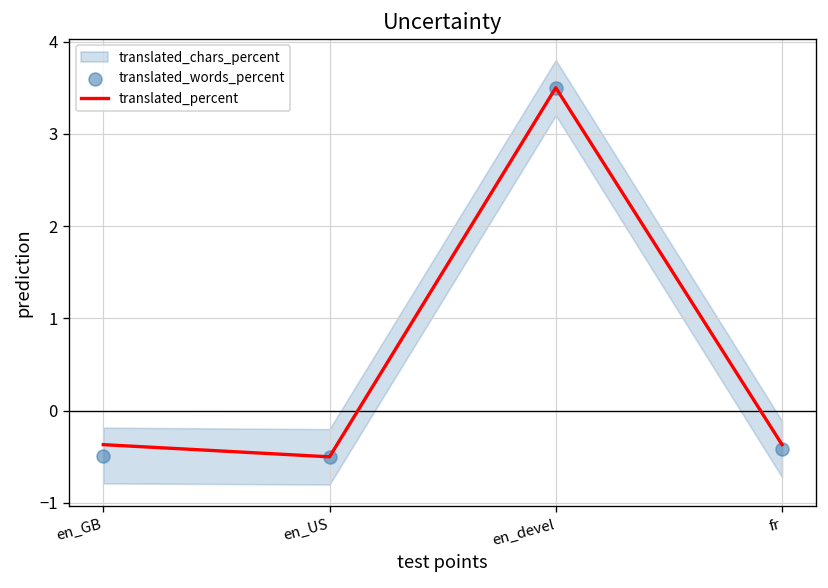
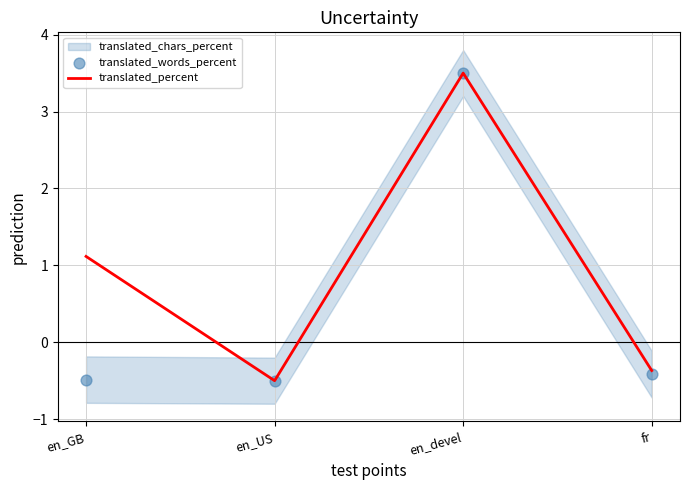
  {
    "translated_percent": {
-     "en_GB": -0.4,
+     "en_GB": 1.1,
      "fr": -0.4
    }
  }
